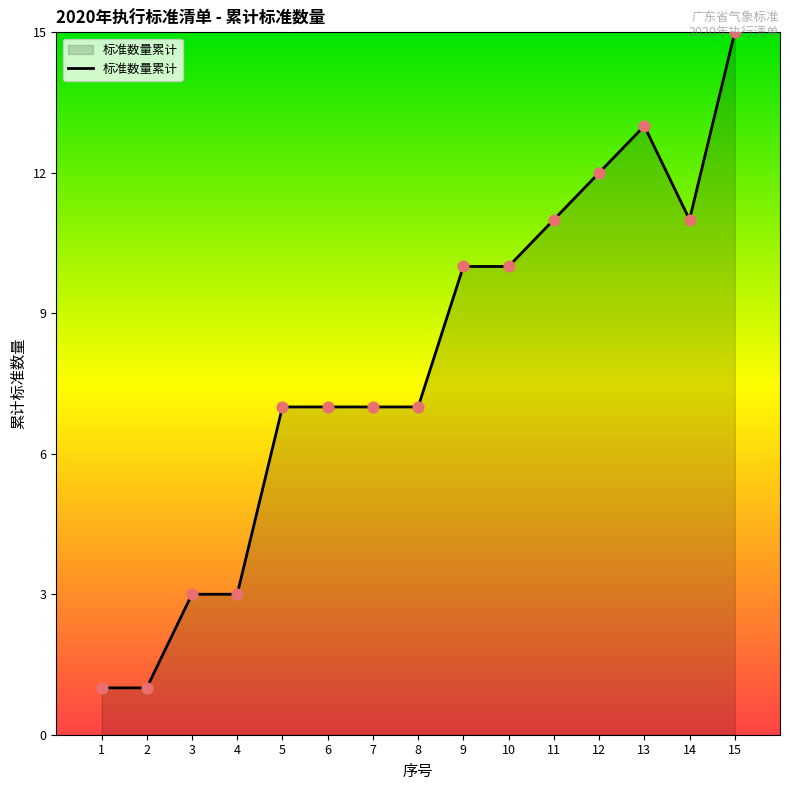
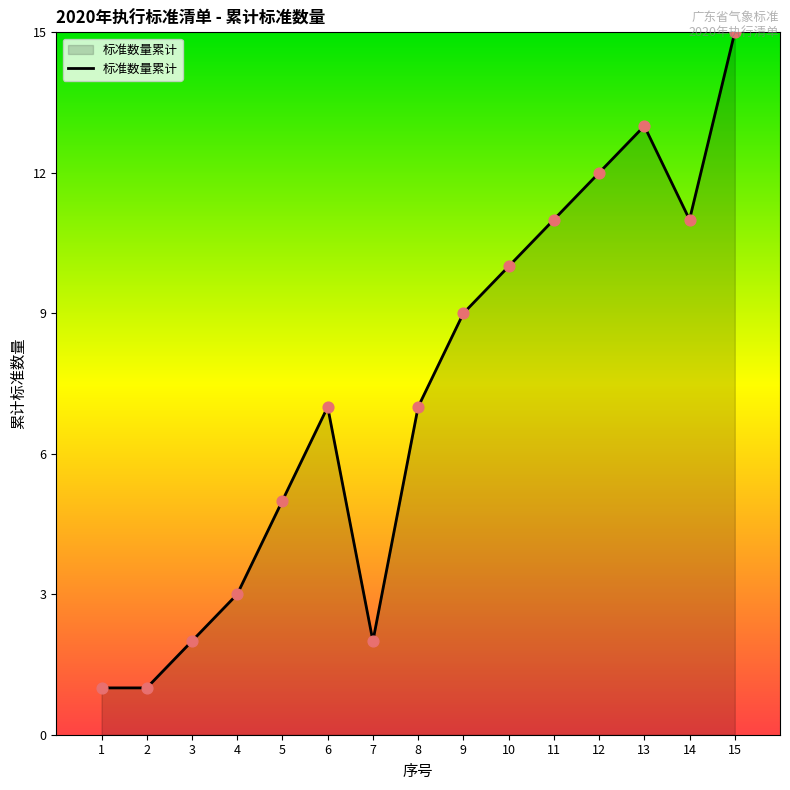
  {
    "1": 1,
    "2": 1,
-   "3": 3,
+   "3": 2,
    "4": 3,
-   "5": 7,
+   "5": 5,
    "6": 7,
-   "7": 7,
+   "7": 2,
    "8": 7,
-   "9": 10,
+   "9": 9,
    "10": 10,
    "11": 11,
    "12": 12,
    "13": 13,
    "14": 11,
    "15": 15
  }
